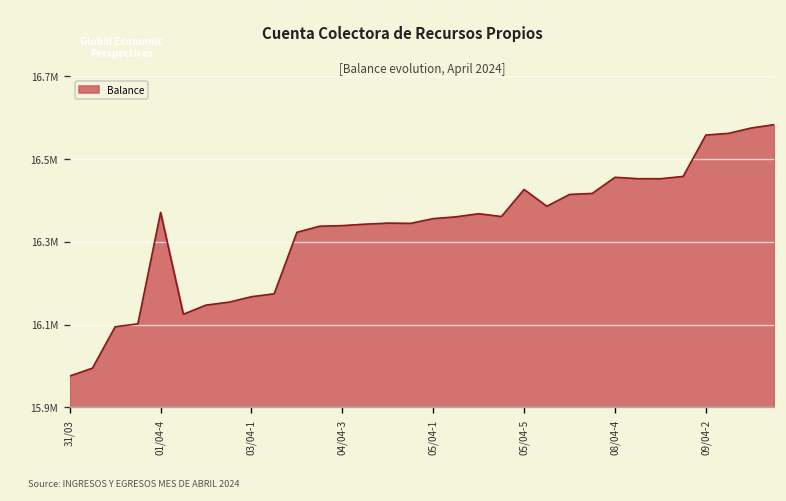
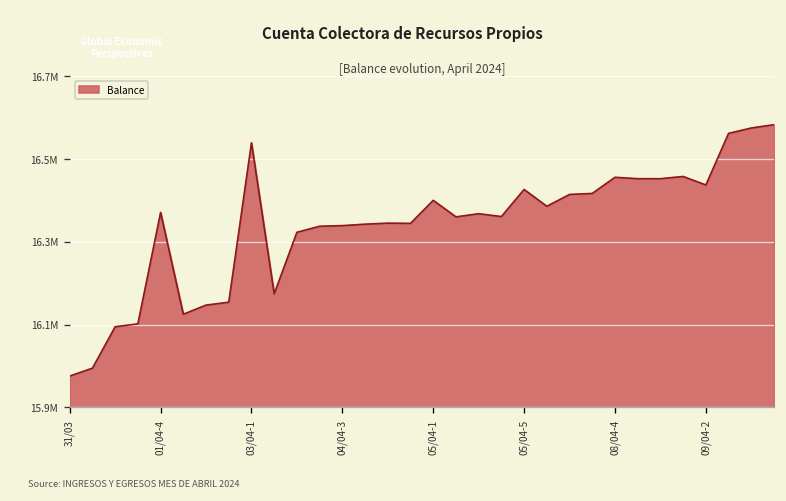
  {
    "31/03": 15980000,
    "01/04-4": 16370000,
-   "03/04-1": 16170000,
+   "03/04-1": 16540000,
    "04/04-3": 16340000,
-   "05/04-1": 16360000,
+   "05/04-1": 16400000,
    "05/04-5": 16430000,
    "08/04-4": 16460000,
-   "09/04-2": 16560000
+   "09/04-2": 16440000
  }
